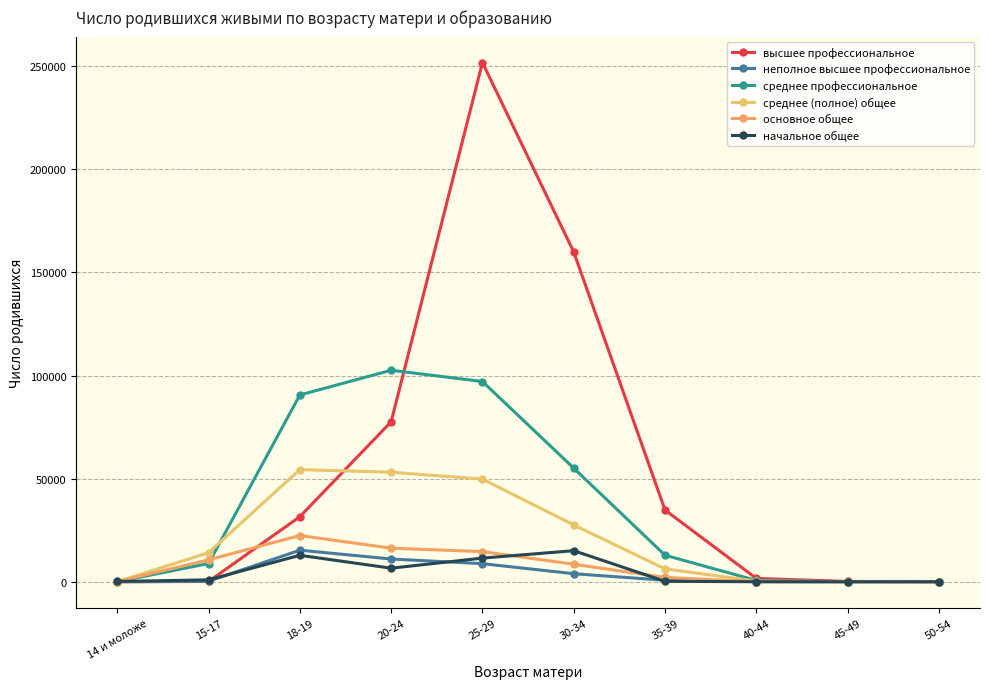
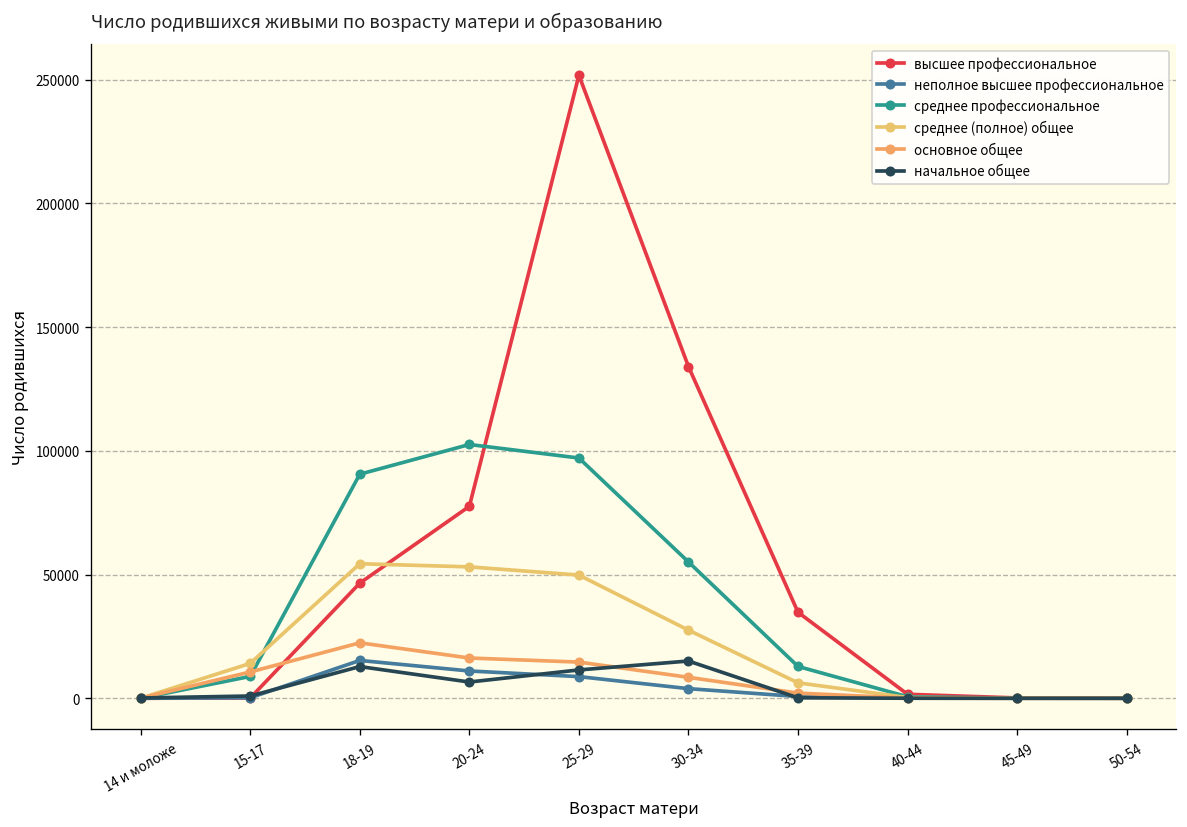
  {
    "высшее профессиональное": {
-     "18-19": 32000,
+     "18-19": 47000,
      "20-24": 78000,
      "25-29": 252000,
-     "30-34": 160000,
+     "30-34": 134000,
      "35-39": 35000
    },
    "начальное общее": {
      "18-19": 13000,
      "20-24": 7000,
      "25-29": 11000,
      "30-34": 15000
    }
  }
